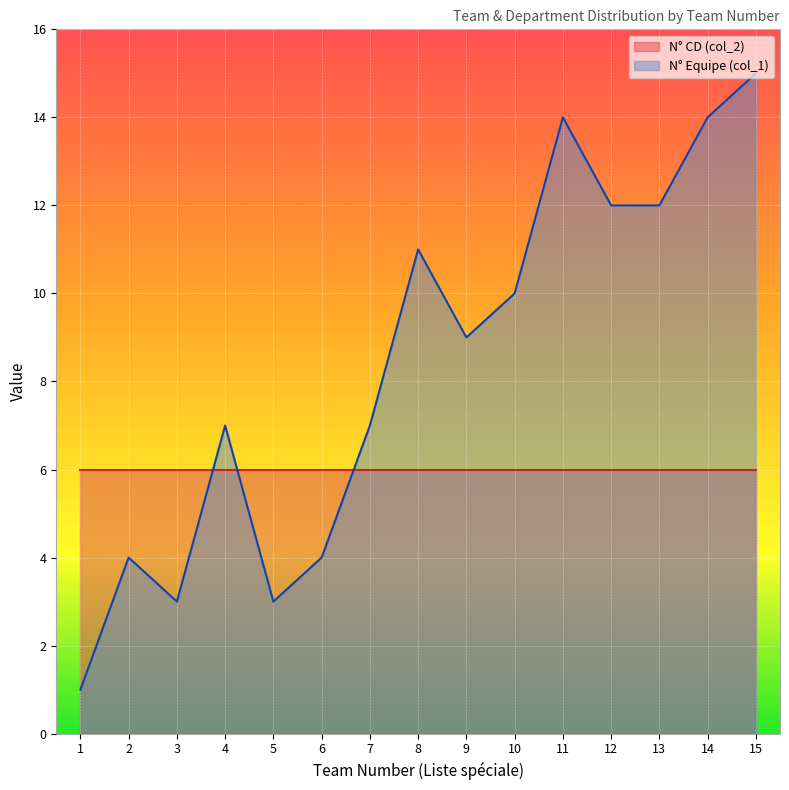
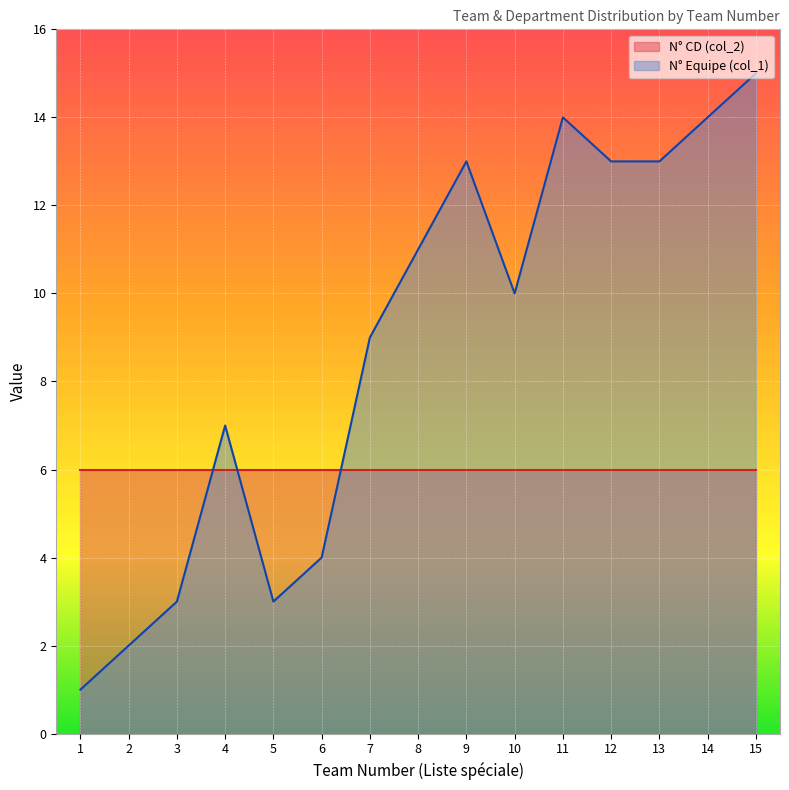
  {
    "N° CD (col_2)": {
      "1": 6,
      "2": 6,
      "3": 6,
      "4": 6,
      "5": 6,
      "6": 6,
      "7": 6,
      "8": 6,
      "9": 6,
      "10": 6,
      "11": 6,
      "12": 6,
      "13": 6,
      "14": 6,
      "15": 6
    },
    "N° Equipe (col_1)": {
      "1": 1,
-     "2": 4,
+     "2": 2,
      "3": 3,
      "4": 7,
      "5": 3,
      "6": 4,
-     "7": 7,
+     "7": 9,
      "8": 11,
-     "9": 9,
+     "9": 13,
      "10": 10,
      "11": 14,
-     "12": 12,
-     "13": 12,
+     "12": 13,
+     "13": 13,
      "14": 14
    }
  }
